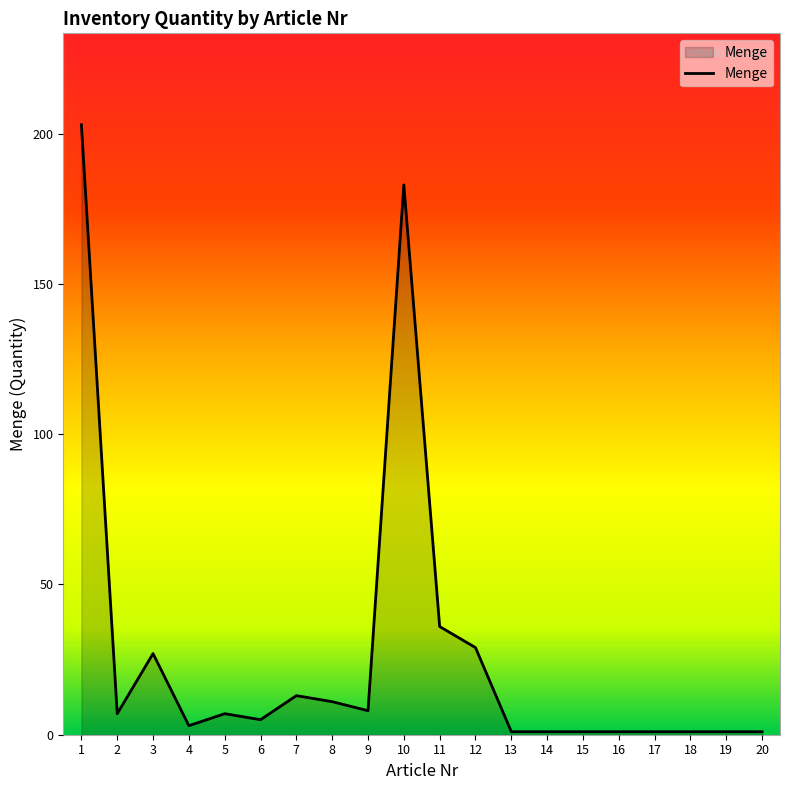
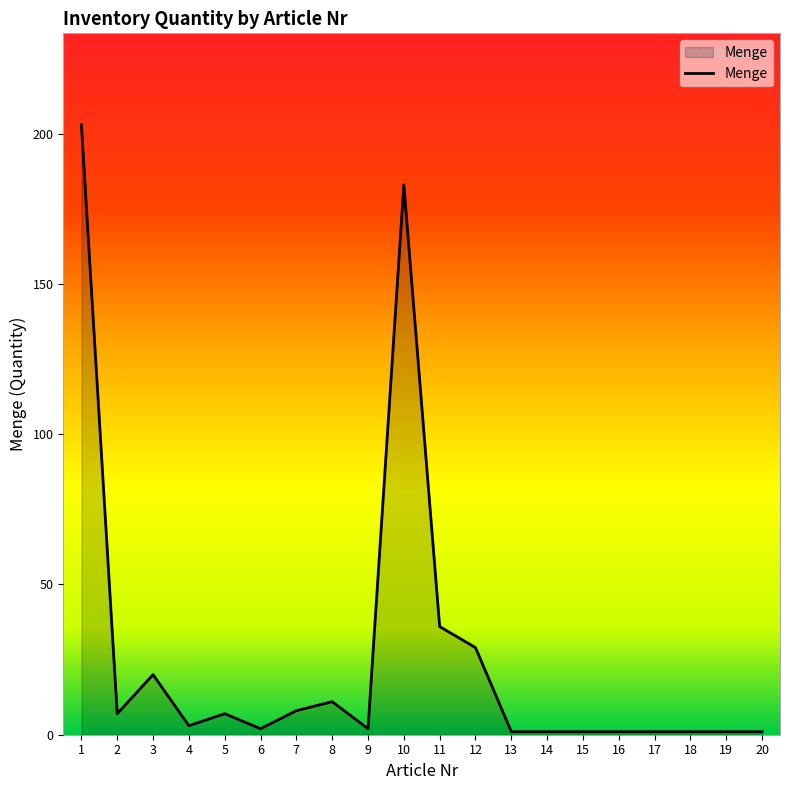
  {
    "1": 203,
    "2": 7,
-   "3": 27,
+   "3": 20,
    "4": 3,
    "5": 7,
-   "6": 5,
-   "7": 13,
+   "6": 2,
+   "7": 8,
    "8": 11,
-   "9": 8,
+   "9": 2,
    "10": 183,
    "11": 36,
    "12": 29,
    "13": 1,
    "14": 1,
    "15": 1,
    "16": 1,
    "17": 1,
    "18": 1,
    "19": 1,
    "20": 1
  }
